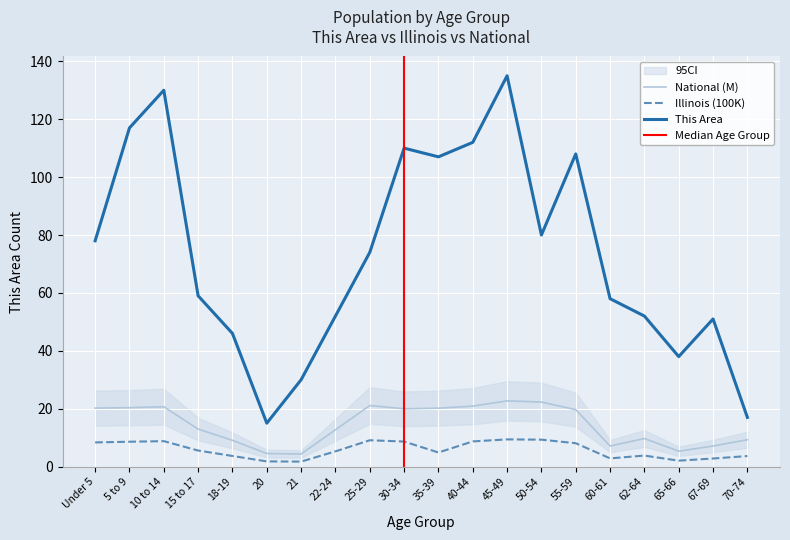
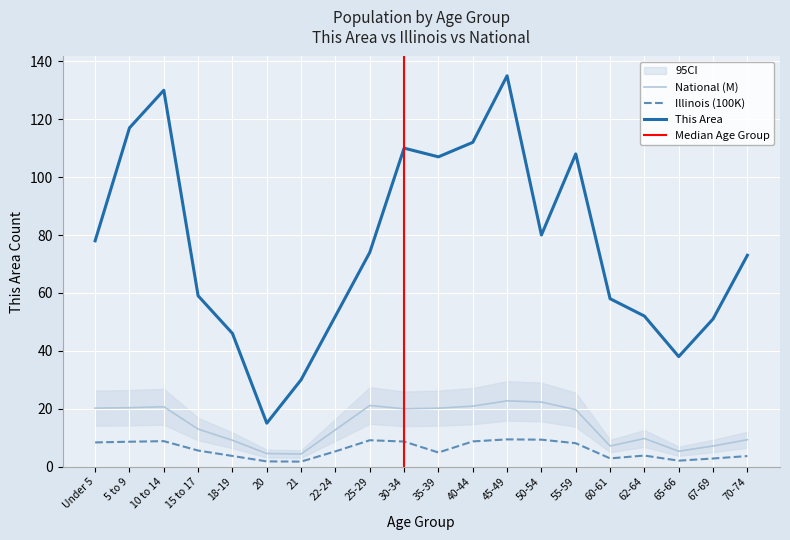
  {
    "Illinois (100K)": {
      "Under 5": 8,
      "5 to 9": 9,
      "10 to 14": 9,
      "15 to 17": 6,
      "18-19": 4,
      "20": 2,
      "21": 2,
      "22-24": 5,
      "25-29": 9,
      "30-34": 9,
      "35-39": 5,
      "40-44": 9,
      "45-49": 9,
      "50-54": 9,
      "55-59": 8,
      "60-61": 3,
      "62-64": 4,
      "65-66": 2,
      "67-69": 3,
      "70-74": 4
    },
    "This Area": {
      "Under 5": 78,
      "5 to 9": 117,
      "10 to 14": 130,
      "15 to 17": 59,
      "18-19": 46,
      "20": 15,
      "21": 30,
      "22-24": 52,
      "25-29": 74,
      "30-34": 110,
      "35-39": 107,
      "40-44": 112,
      "45-49": 135,
      "50-54": 80,
      "55-59": 108,
      "60-61": 58,
      "62-64": 52,
      "65-66": 38,
      "67-69": 51,
-     "70-74": 17
+     "70-74": 73
    }
  }
